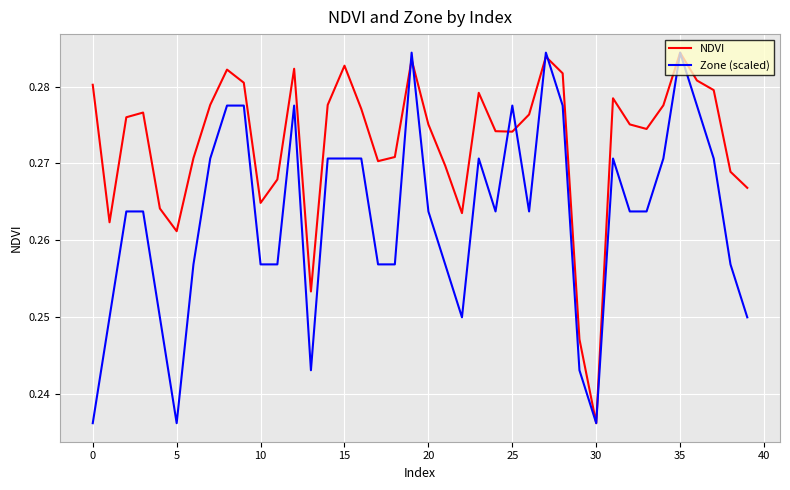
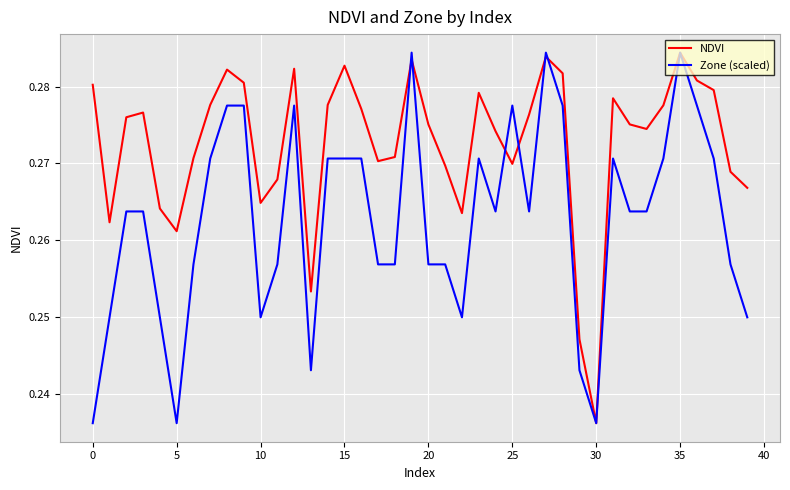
  {
    "NDVI": {
      "0": 0.280,
      "5": 0.261,
      "10": 0.265,
      "15": 0.283,
      "20": 0.275,
-     "25": 0.274
+     "25": 0.270
    },
    "Zone (scaled)": {
      "0": 0.236,
      "5": 0.236,
-     "10": 0.257,
+     "10": 0.250,
      "15": 0.271,
-     "20": 0.264,
+     "20": 0.257,
      "25": 0.278
    }
  }
